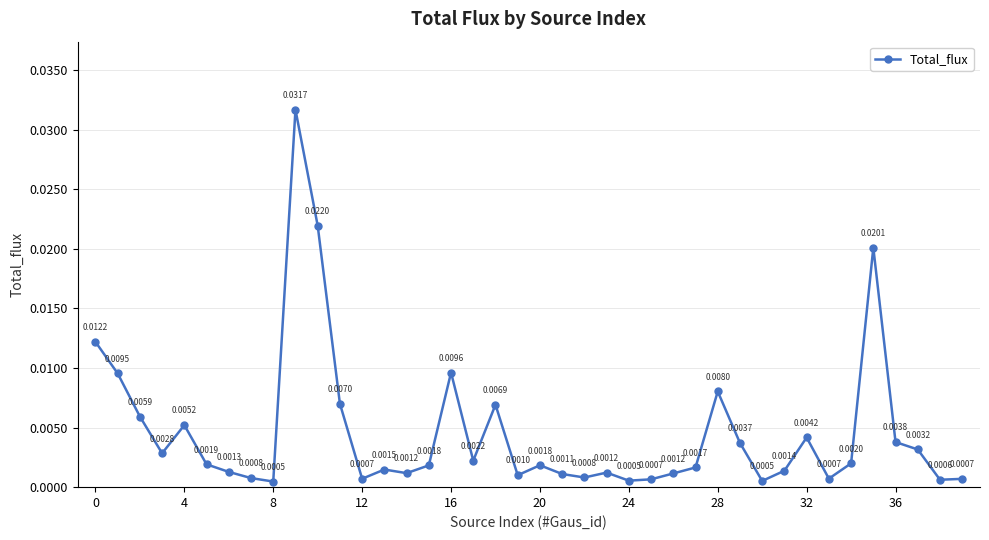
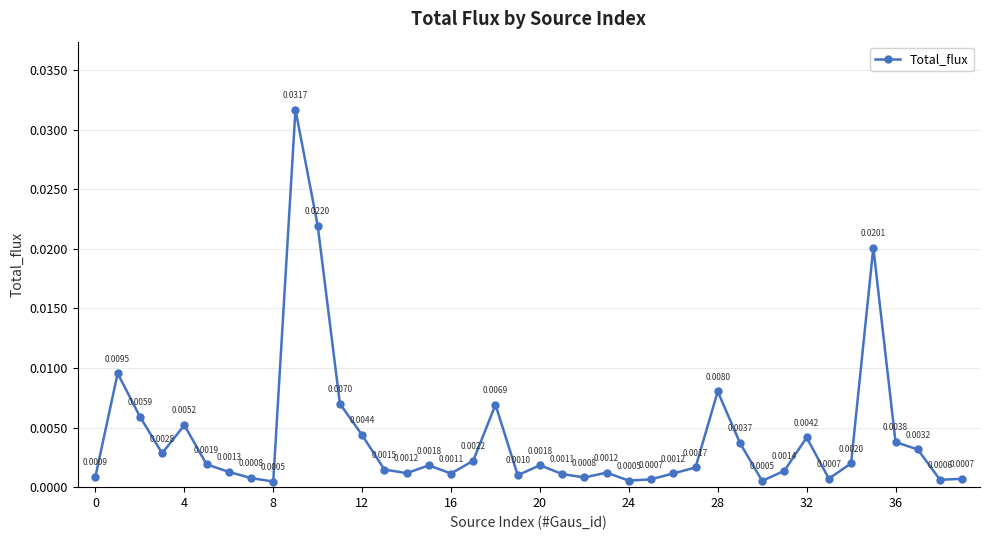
  {
-   "0": 0.0122,
+   "0": 0.0009,
    "4": 0.0052,
    "8": 0.0005,
-   "12": 0.0007,
-   "16": 0.0096,
+   "12": 0.0044,
+   "16": 0.0011,
    "20": 0.0018,
    "24": 0.0005,
    "28": 0.0080,
    "32": 0.0042,
    "36": 0.0038
  }
